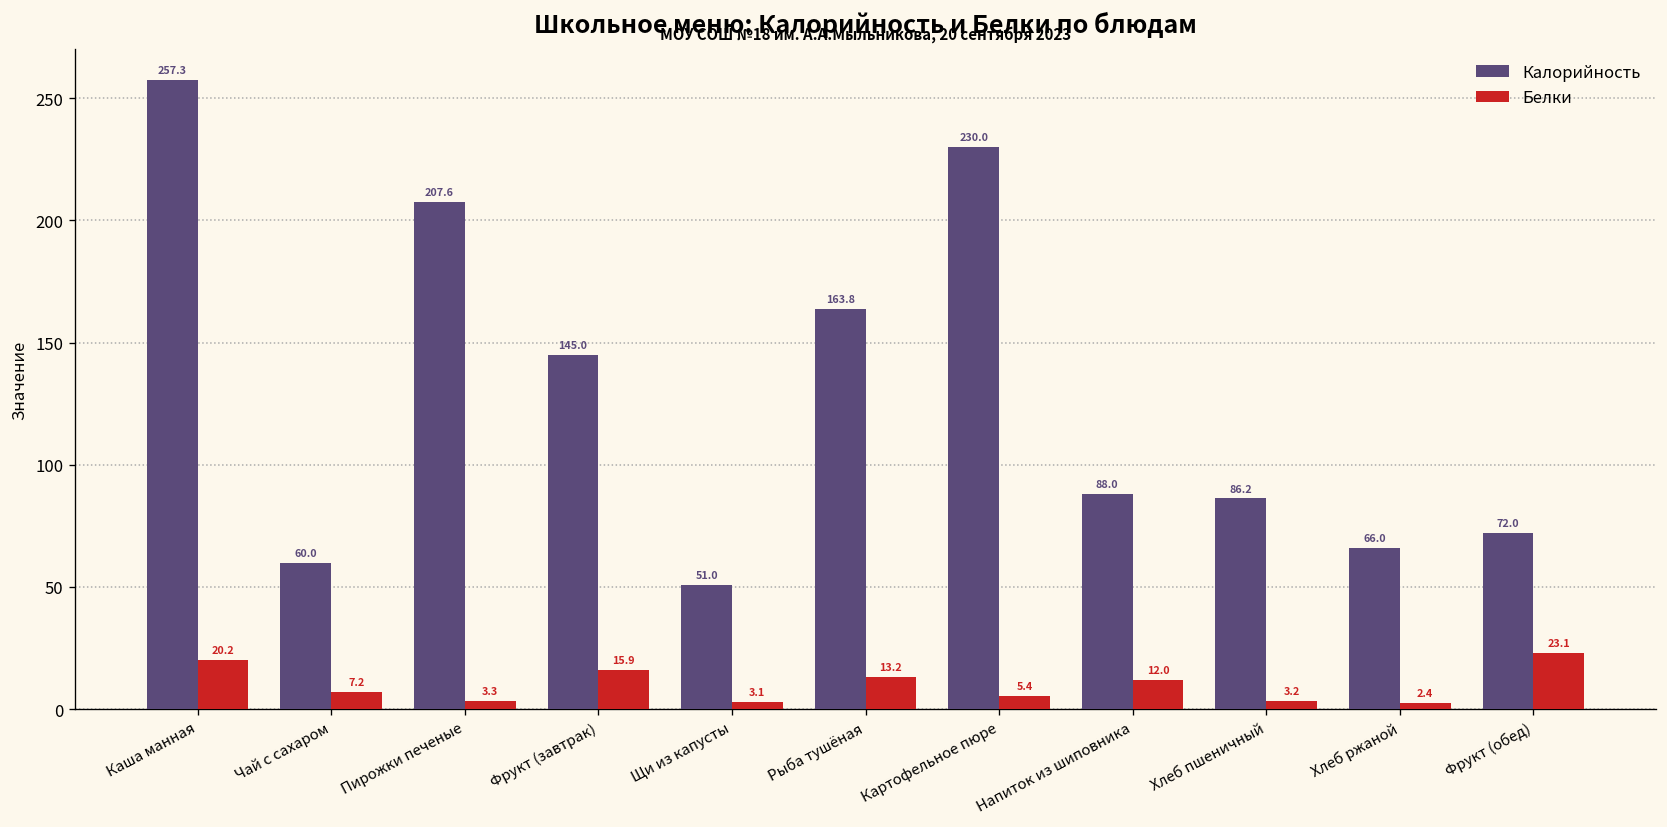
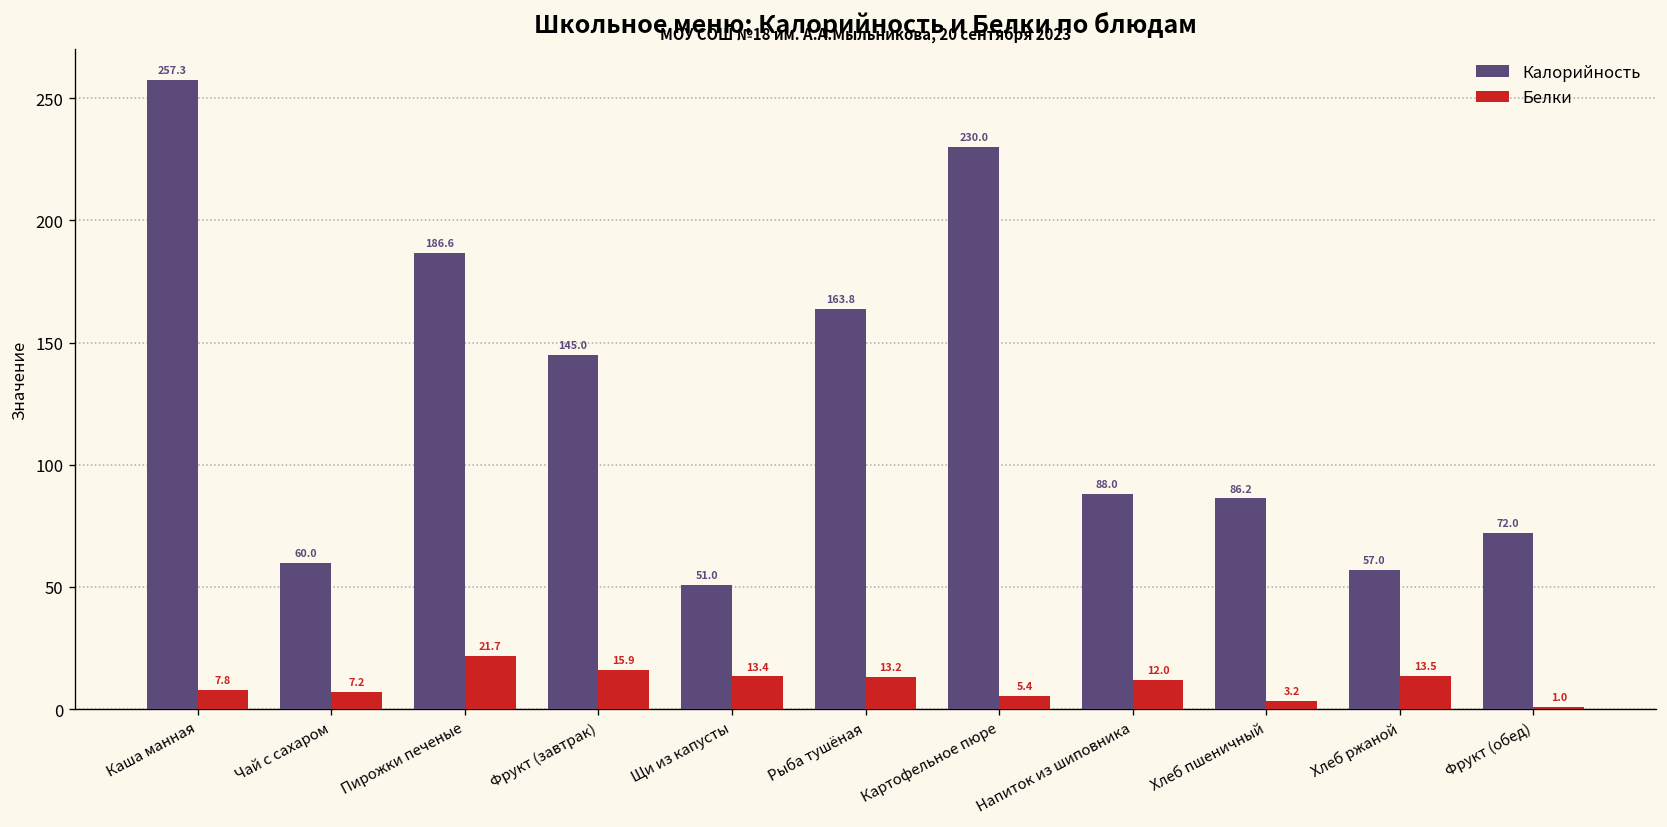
  {
    "Калорийность": {
      "Каша манная": 257.3,
      "Чай с сахаром": 60.0,
-     "Пирожки печеные": 207.6,
+     "Пирожки печеные": 186.6,
      "Фрукт (завтрак)": 145.0,
      "Щи из капусты": 51.0,
      "Рыба тушёная": 163.8,
      "Картофельное пюре": 230.0,
      "Напиток из шиповника": 88.0,
      "Хлеб пшеничный": 86.2,
-     "Хлеб ржаной": 66.0,
+     "Хлеб ржаной": 57.0,
      "Фрукт (обед)": 72.0
    },
    "Белки": {
-     "Каша манная": 20.2,
+     "Каша манная": 7.8,
      "Чай с сахаром": 7.2,
-     "Пирожки печеные": 3.3,
+     "Пирожки печеные": 21.7,
      "Фрукт (завтрак)": 15.9,
-     "Щи из капусты": 3.1,
+     "Щи из капусты": 13.4,
      "Рыба тушёная": 13.2,
      "Картофельное пюре": 5.4,
      "Напиток из шиповника": 12.0,
      "Хлеб пшеничный": 3.2,
-     "Хлеб ржаной": 2.4,
-     "Фрукт (обед)": 23.1
+     "Хлеб ржаной": 13.5,
+     "Фрукт (обед)": 1.0
    }
  }
